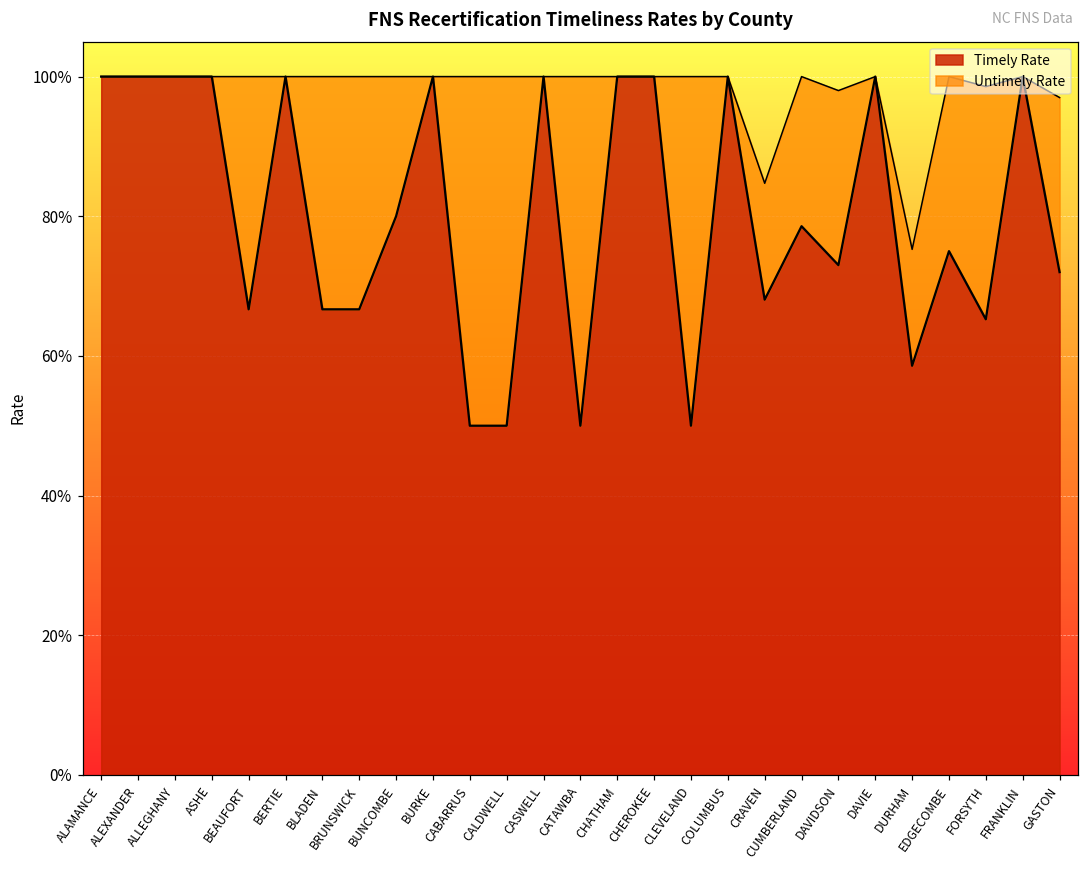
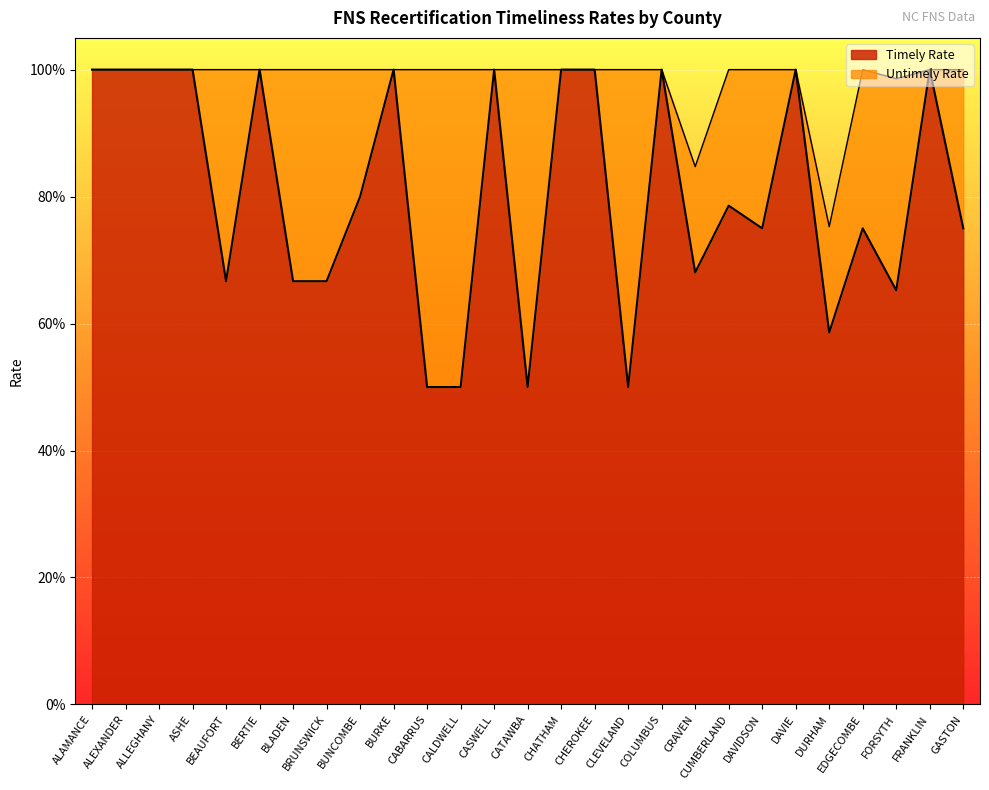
  {
    "Timely Rate": {
      "BEAUFORT": "67%",
      "BLADEN": "67%",
      "BRUNSWICK": "67%",
      "BUNCOMBE": "80%",
      "CABARRUS": "50%",
      "CALDWELL": "50%",
      "CATAWBA": "50%",
      "CLEVELAND": "50%",
      "CRAVEN": "68%",
      "CUMBERLAND": "79%",
-     "DAVIDSON": "73%",
+     "DAVIDSON": "75%",
      "DURHAM": "59%",
      "EDGECOMBE": "75%",
      "FORSYTH": "65%",
-     "GASTON": "72%"
+     "GASTON": "75%"
    },
    "Untimely Rate": {
      "BEAUFORT": "33%",
      "BLADEN": "33%",
      "BRUNSWICK": "33%",
      "BUNCOMBE": "20%",
      "CABARRUS": "50%",
      "CALDWELL": "50%",
      "CATAWBA": "50%",
      "CLEVELAND": "50%",
      "CRAVEN": "17%",
      "CUMBERLAND": "21%",
      "DAVIDSON": "25%",
      "DURHAM": "17%"
    }
  }
